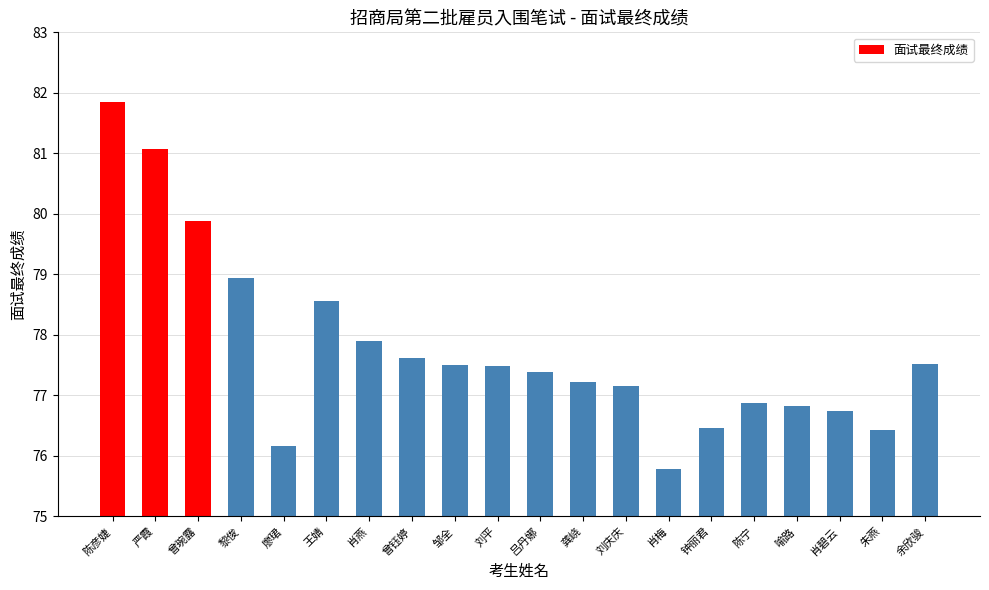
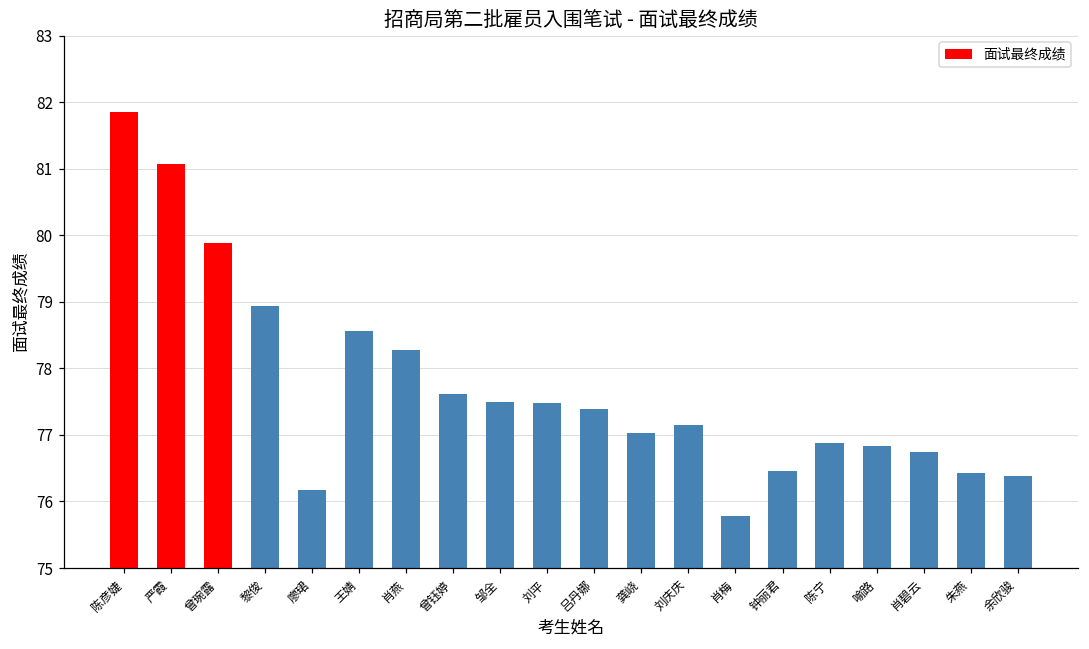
  {
    "陈彦婕": 81.9,
    "严霞": 81.1,
    "曾琬露": 79.9,
    "黎俊": 78.9,
    "廖珺": 76.2,
    "王婧": 78.6,
-   "肖燕": 77.9,
+   "肖燕": 78.3,
    "曾钰婷": 77.6,
    "邹全": 77.5,
    "刘平": 77.5,
    "吕丹娜": 77.4,
-   "龚峣": 77.2,
+   "龚峣": 77.0,
    "刘庆庆": 77.2,
    "肖梅": 75.8,
    "钟丽君": 76.5,
    "陈宁": 76.9,
    "喻路": 76.8,
    "肖碧云": 76.7,
    "朱燕": 76.4,
-   "余欣骏": 77.5
+   "余欣骏": 76.4
  }
